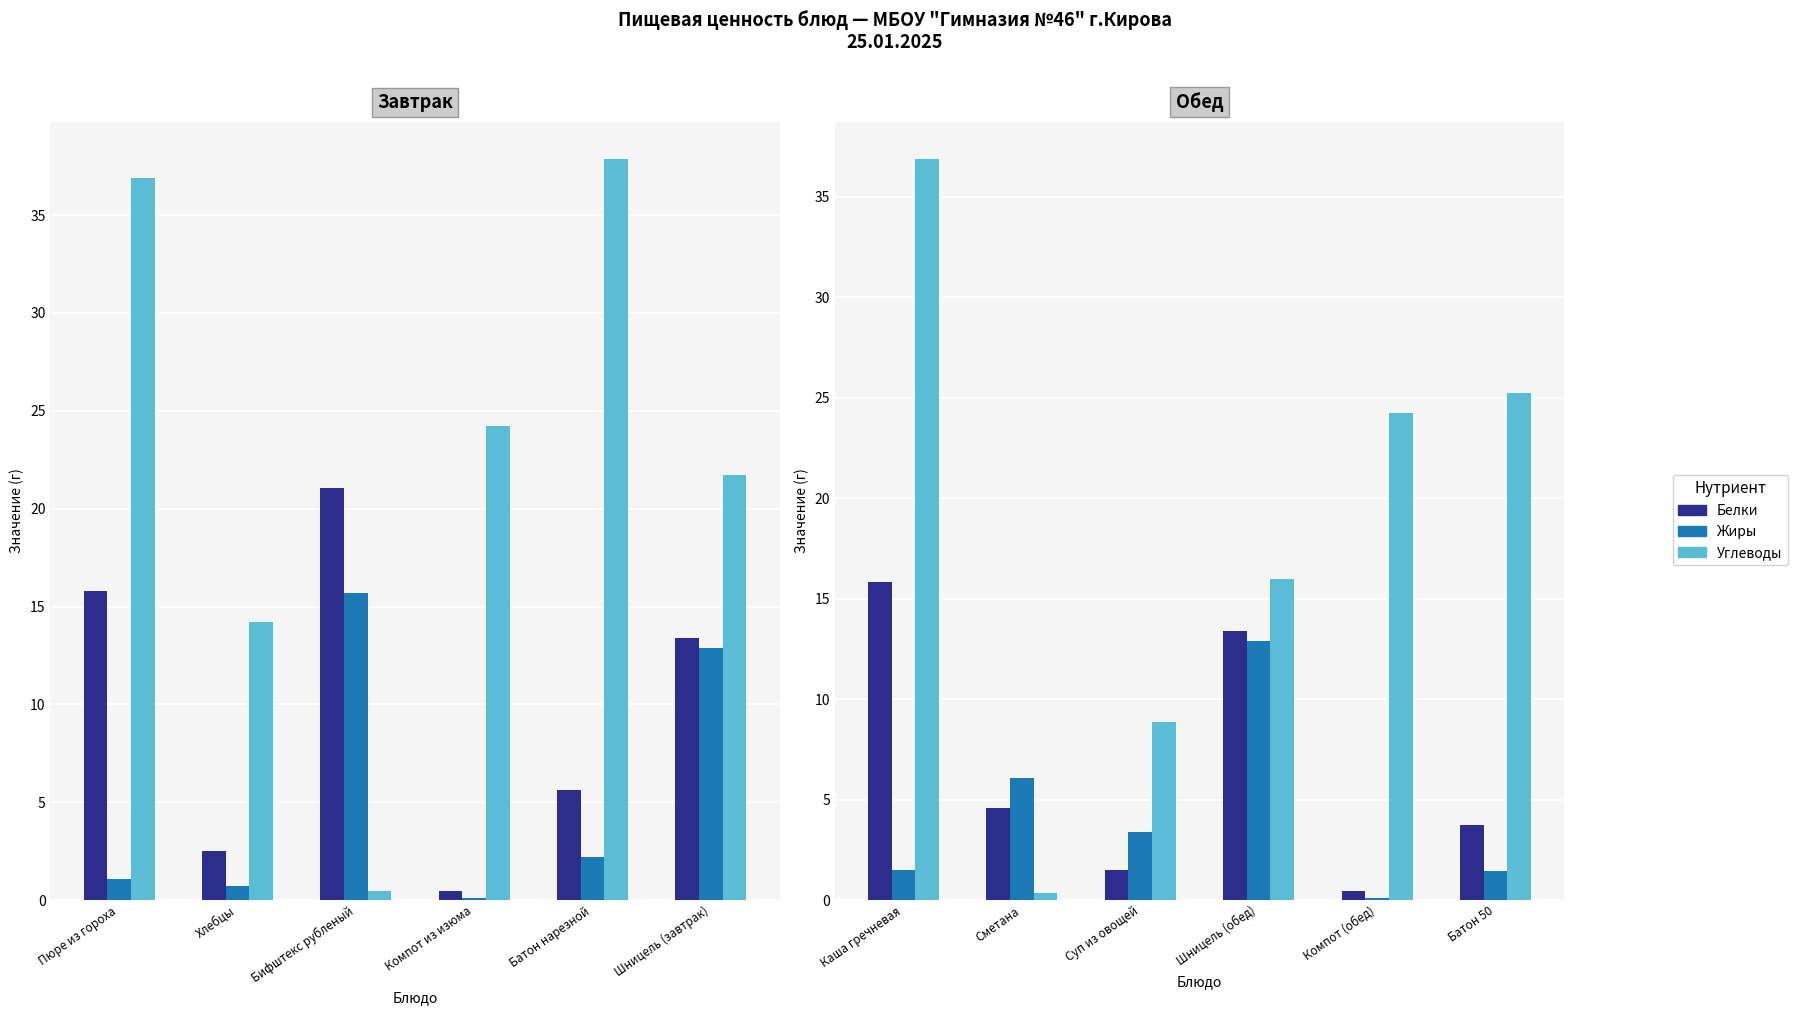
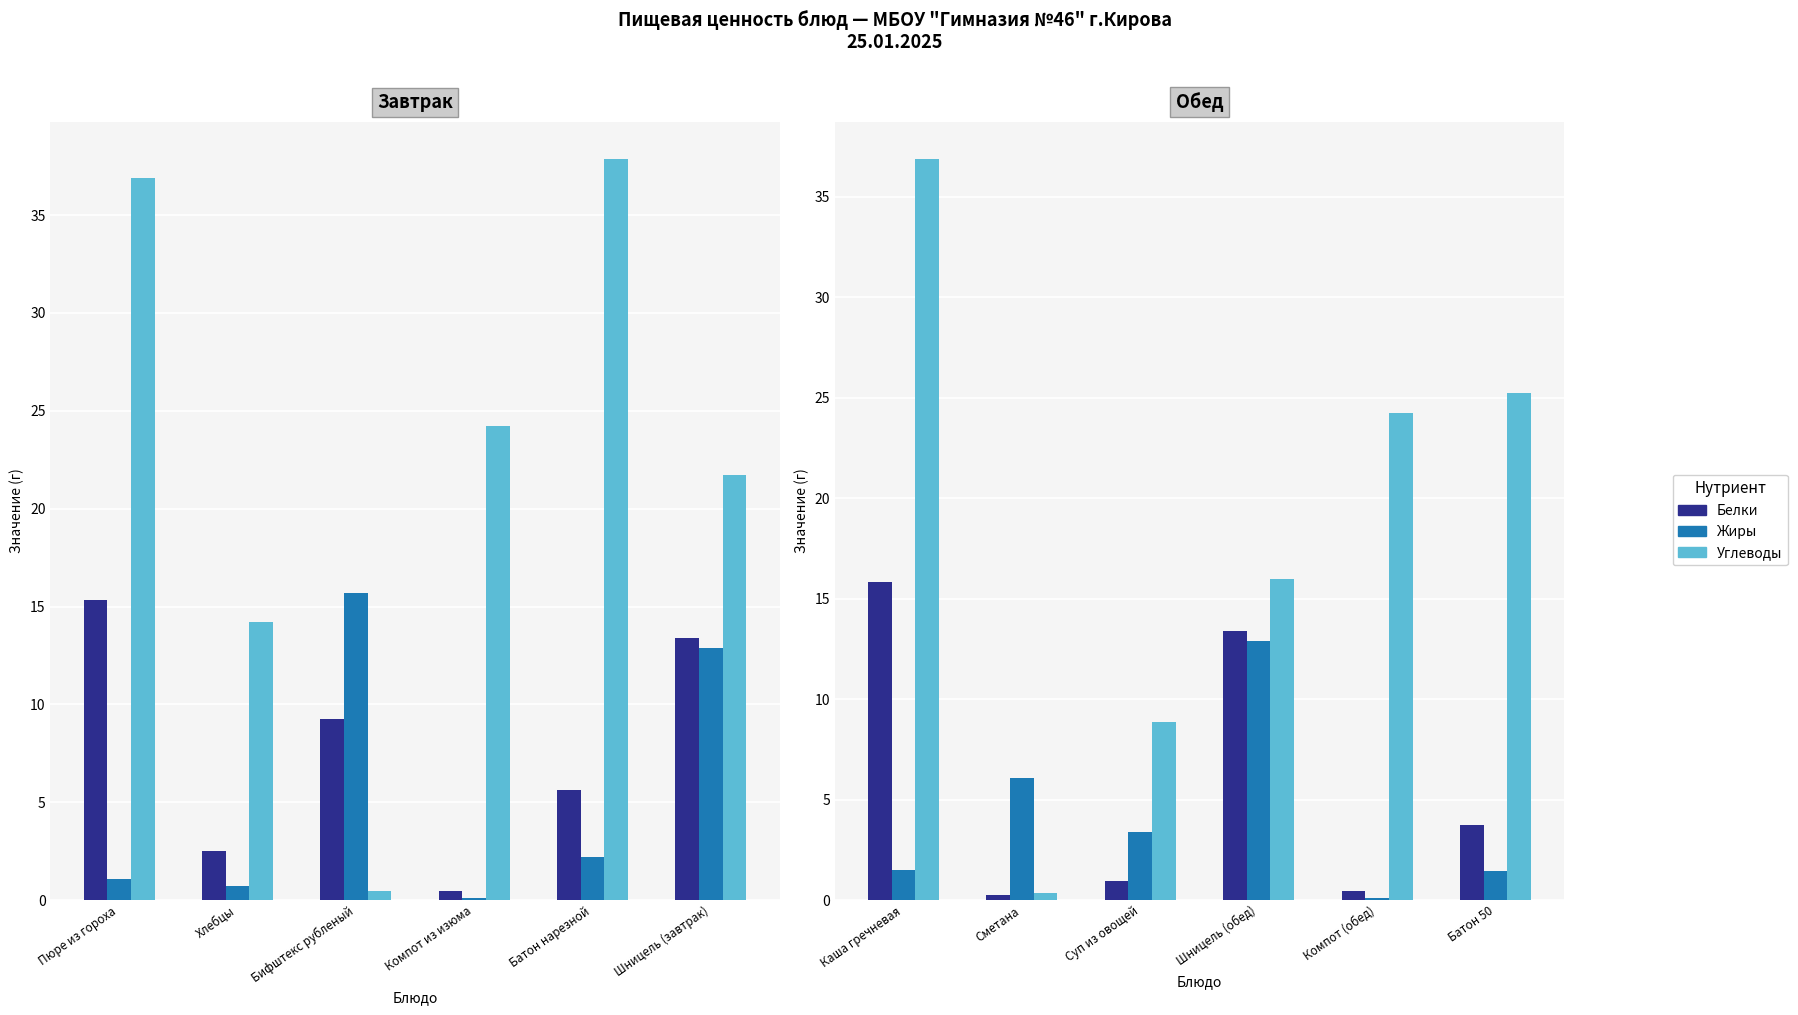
  {
    "Завтрак": {
      "Белки": {
-       "Пюре из гороха": 15.8,
+       "Пюре из гороха": 15.3,
        "Хлебцы": 2.5,
-       "Бифштекс рубленый": 21.0,
+       "Бифштекс рубленый": 9.3,
        "Компот из изюма": 0.5,
        "Батон нарезной": 5.6,
        "Шницель (завтрак)": 13.4
      },
      "Жиры": {
        "Пюре из гороха": 1.1,
        "Хлебцы": 0.7,
        "Бифштекс рубленый": 15.7,
        "Батон нарезной": 2.2,
        "Шницель (завтрак)": 12.9
      },
      "Углеводы": {
        "Пюре из гороха": 36.9,
        "Хлебцы": 14.2,
        "Бифштекс рубленый": 0.5,
        "Компот из изюма": 24.2,
        "Батон нарезной": 37.9,
        "Шницель (завтрак)": 21.7
      }
    },
    "Обед": {
      "Белки": {
        "Каша гречневая": 15.8,
-       "Сметана": 4.6,
-       "Суп из овощей": 1.5,
+       "Сметана": 0.3,
+       "Суп из овощей": 1.0,
        "Шницель (обед)": 13.4,
        "Компот (обед)": 0.5,
        "Батон 50": 3.8
      },
      "Жиры": {
        "Каша гречневая": 1.5,
        "Сметана": 6.1,
        "Суп из овощей": 3.4,
        "Шницель (обед)": 12.9,
        "Батон 50": 1.5
      },
      "Углеводы": {
        "Каша гречневая": 36.9,
        "Сметана": 0.3,
        "Суп из овощей": 8.9,
        "Шницель (обед)": 16.0,
        "Компот (обед)": 24.2,
        "Батон 50": 25.3
      }
    }
  }
